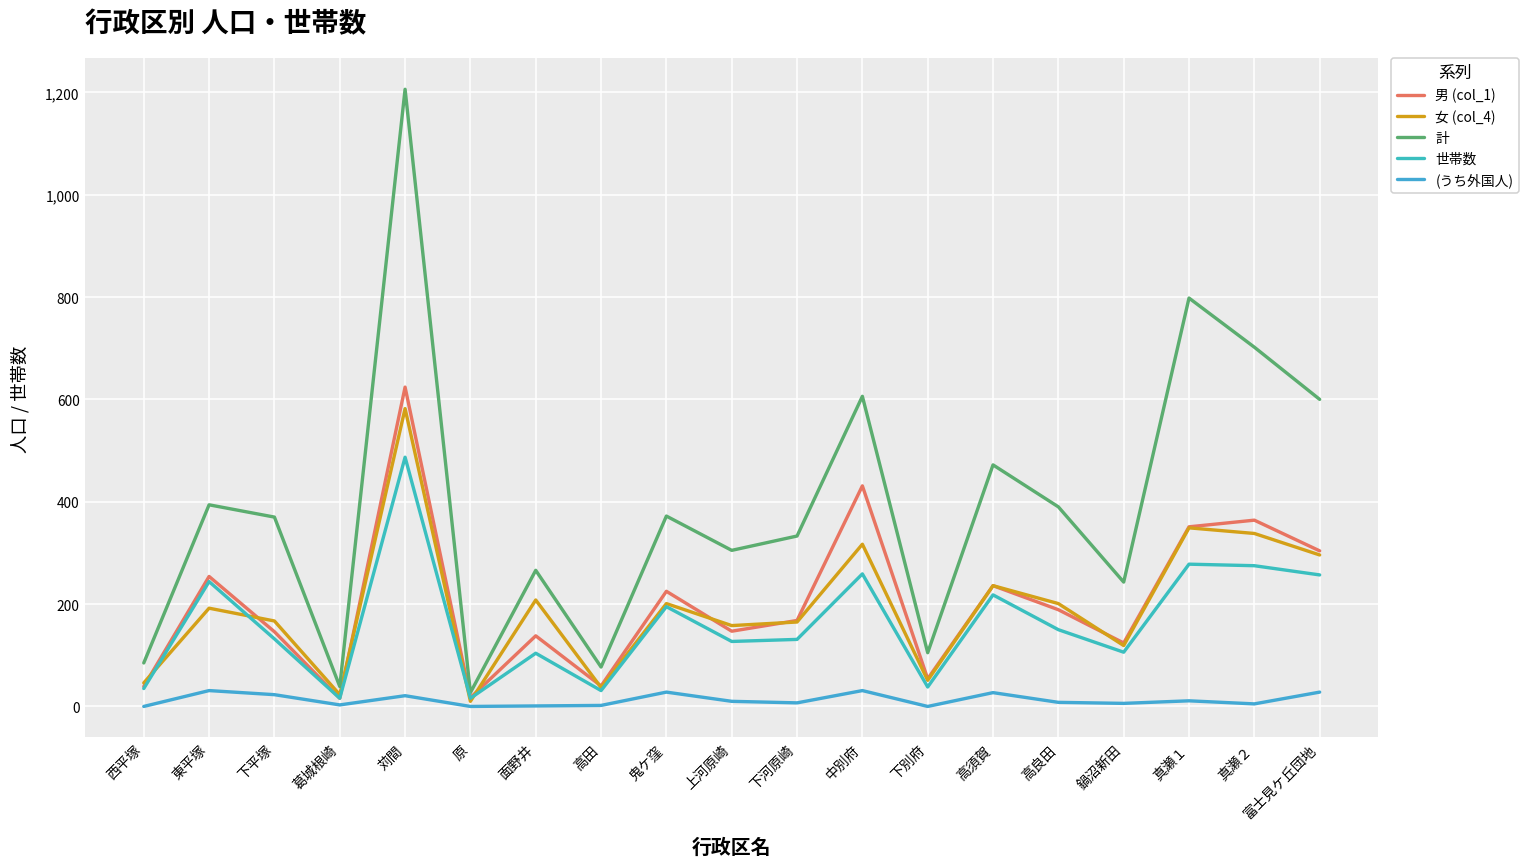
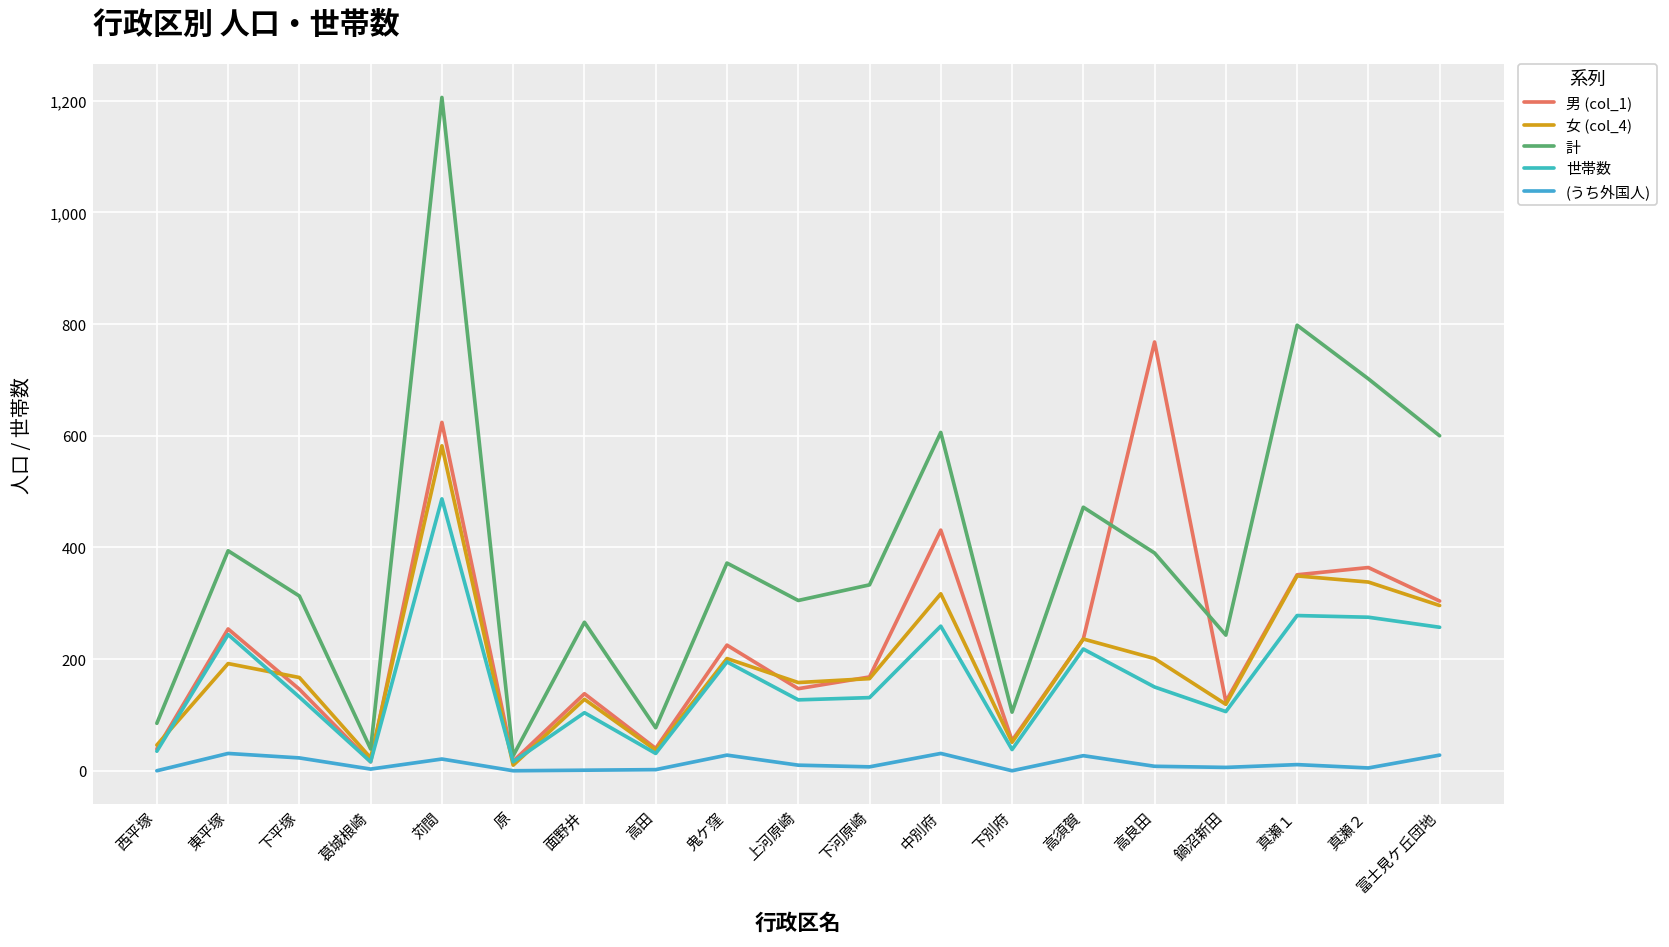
  {
    "男 (col_1)": {
      "東平塚": "250",
      "下平塚": "150",
      "苅間": "620",
      "面野井": "140",
      "鬼ケ窪": "230",
      "上河原崎": "150",
      "中別府": "430",
-     "高良田": "190",
+     "高良田": "770",
      "真瀬２": "360",
      "富士見ケ丘団地": "300"
    },
    "女 (col_4)": {
      "西平塚": "50",
      "東平塚": "190",
      "下平塚": "170",
      "葛城根崎": "20",
      "苅間": "580",
      "原": "10",
-     "面野井": "210",
+     "面野井": "130",
      "鬼ケ窪": "200",
      "上河原崎": "160",
      "中別府": "320",
      "高良田": "200",
      "真瀬２": "340",
      "富士見ケ丘団地": "300"
    },
    "計": {
      "西平塚": "90",
      "東平塚": "390",
-     "下平塚": "370",
+     "下平塚": "310",
      "葛城根崎": "40",
      "苅間": "1,210",
      "原": "30",
      "面野井": "270",
      "高田": "80",
      "鬼ケ窪": "370",
      "上河原崎": "310",
      "下河原崎": "330",
      "中別府": "610",
      "下別府": "110",
      "高須賀": "470",
      "高良田": "390",
      "鍋沼新田": "240",
      "真瀬１": "800",
      "真瀬２": "700",
      "富士見ケ丘団地": "600"
    }
  }
